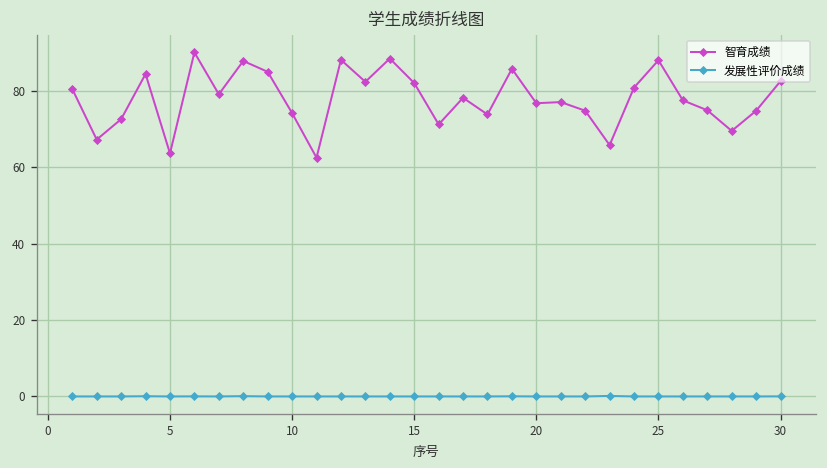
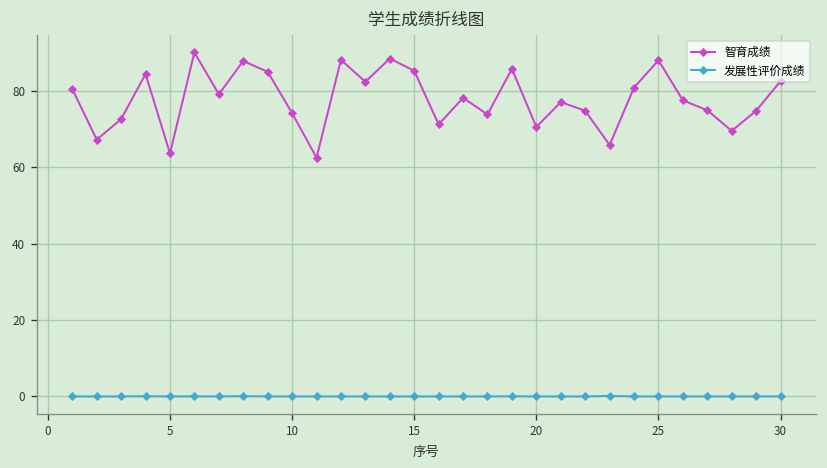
  {
    "智育成绩": {
      "5": 64,
      "10": 74,
-     "15": 82,
-     "20": 77,
+     "15": 85,
+     "20": 71,
      "25": 88,
      "30": 83
    },
    "发展性评价成绩": {
      "5": 0,
      "10": 0,
      "15": 0,
      "20": 0,
      "25": 0,
      "30": 0
    }
  }
